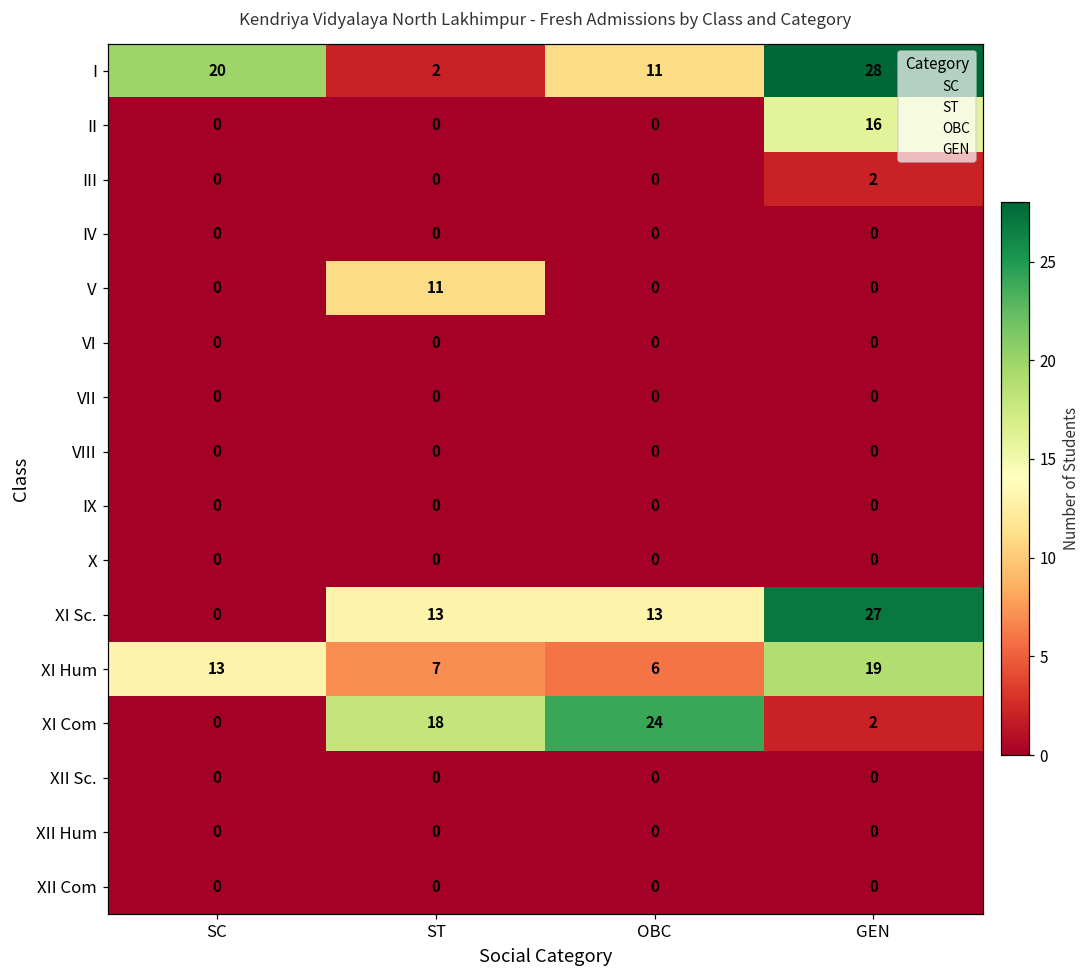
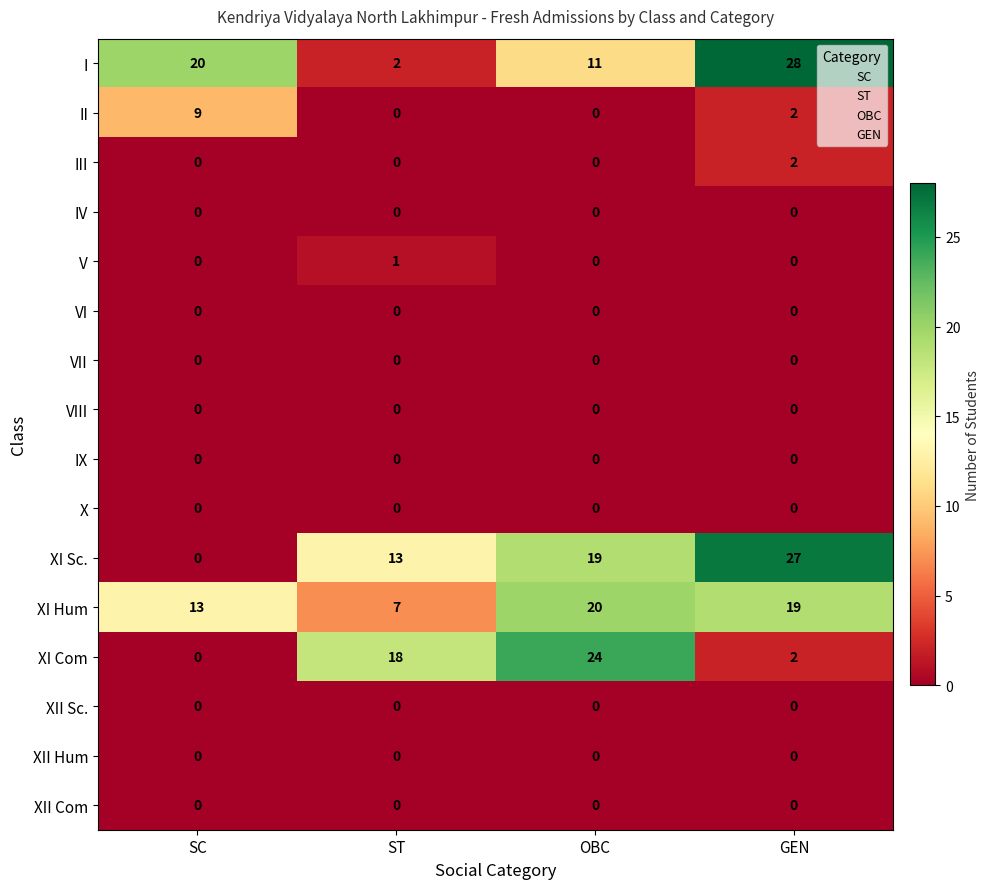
  {
    "I": {
      "SC": 20,
      "ST": 2,
      "OBC": 11,
      "GEN": 28
    },
    "II": {
-     "SC": 0,
+     "SC": 9,
      "ST": 0,
      "OBC": 0,
-     "GEN": 16
+     "GEN": 2
    },
    "III": {
      "SC": 0,
      "ST": 0,
      "OBC": 0,
      "GEN": 2
    },
    "IV": {
      "SC": 0,
      "ST": 0,
      "OBC": 0,
      "GEN": 0
    },
    "V": {
      "SC": 0,
-     "ST": 11,
+     "ST": 1,
      "OBC": 0,
      "GEN": 0
    },
    "VI": {
      "SC": 0,
      "ST": 0,
      "OBC": 0,
      "GEN": 0
    },
    "VII": {
      "SC": 0,
      "ST": 0,
      "OBC": 0,
      "GEN": 0
    },
    "VIII": {
      "SC": 0,
      "ST": 0,
      "OBC": 0,
      "GEN": 0
    },
    "IX": {
      "SC": 0,
      "ST": 0,
      "OBC": 0,
      "GEN": 0
    },
    "X": {
      "SC": 0,
      "ST": 0,
      "OBC": 0,
      "GEN": 0
    },
    "XI Sc.": {
      "SC": 0,
      "ST": 13,
-     "OBC": 13,
+     "OBC": 19,
      "GEN": 27
    },
    "XI Hum": {
      "SC": 13,
      "ST": 7,
-     "OBC": 6,
+     "OBC": 20,
      "GEN": 19
    },
    "XI Com": {
      "SC": 0,
      "ST": 18,
      "OBC": 24,
      "GEN": 2
    },
    "XII Sc.": {
      "SC": 0,
      "ST": 0,
      "OBC": 0,
      "GEN": 0
    },
    "XII Hum": {
      "SC": 0,
      "ST": 0,
      "OBC": 0,
      "GEN": 0
    },
    "XII Com": {
      "SC": 0,
      "ST": 0,
      "OBC": 0,
      "GEN": 0
    }
  }
